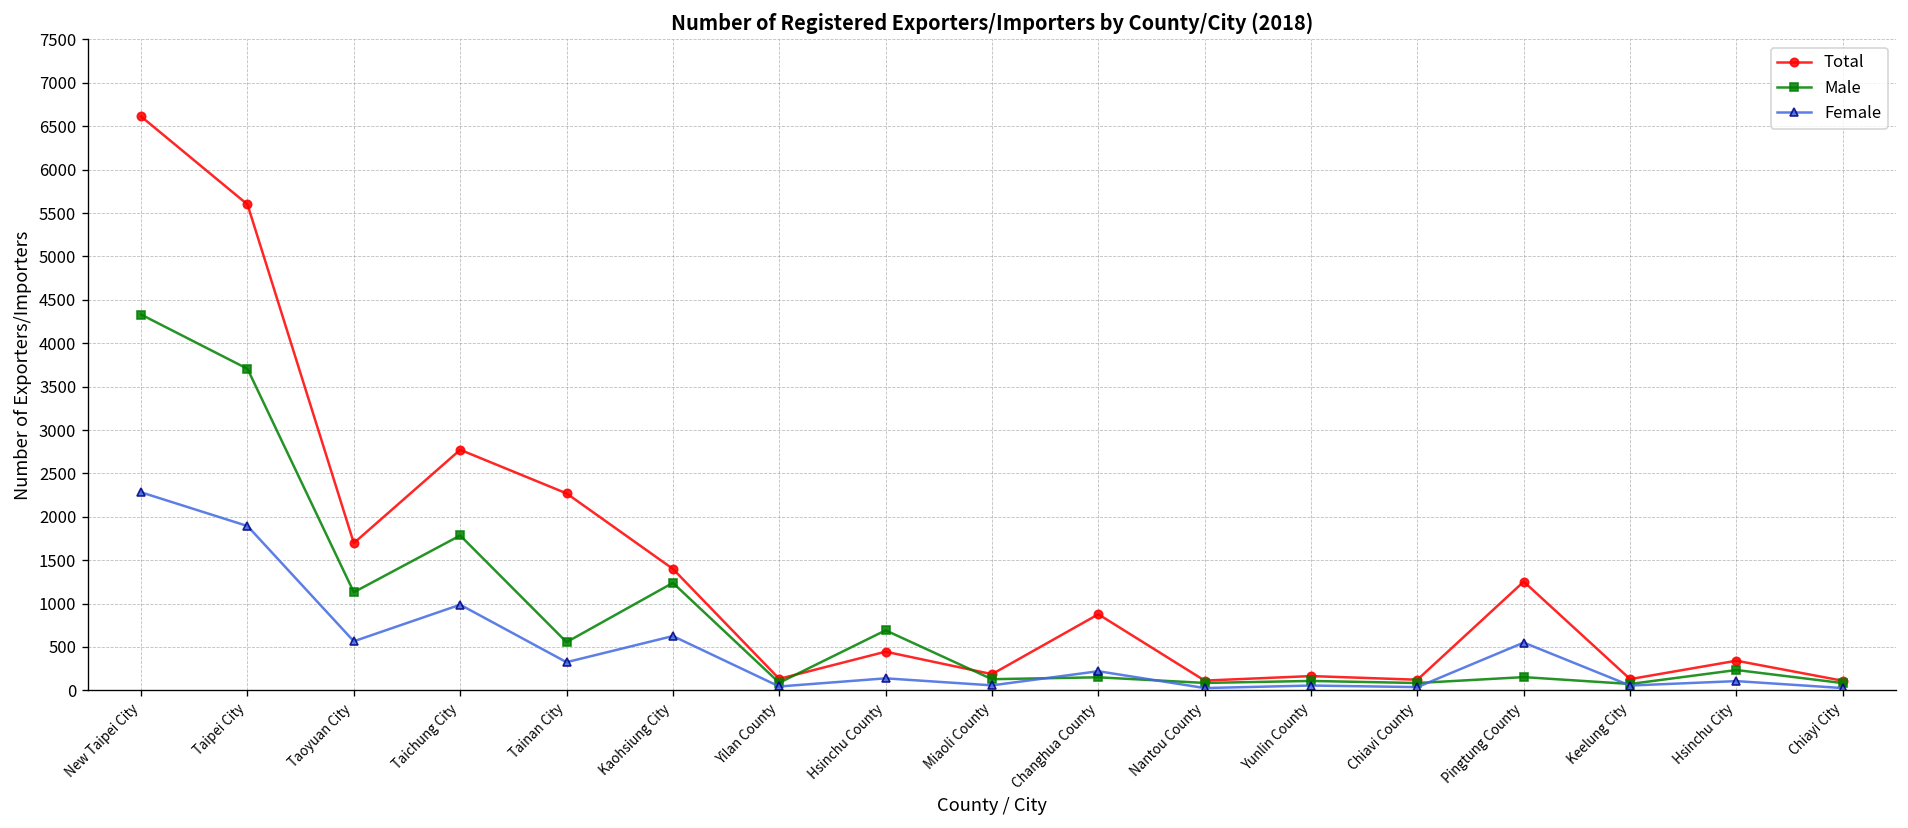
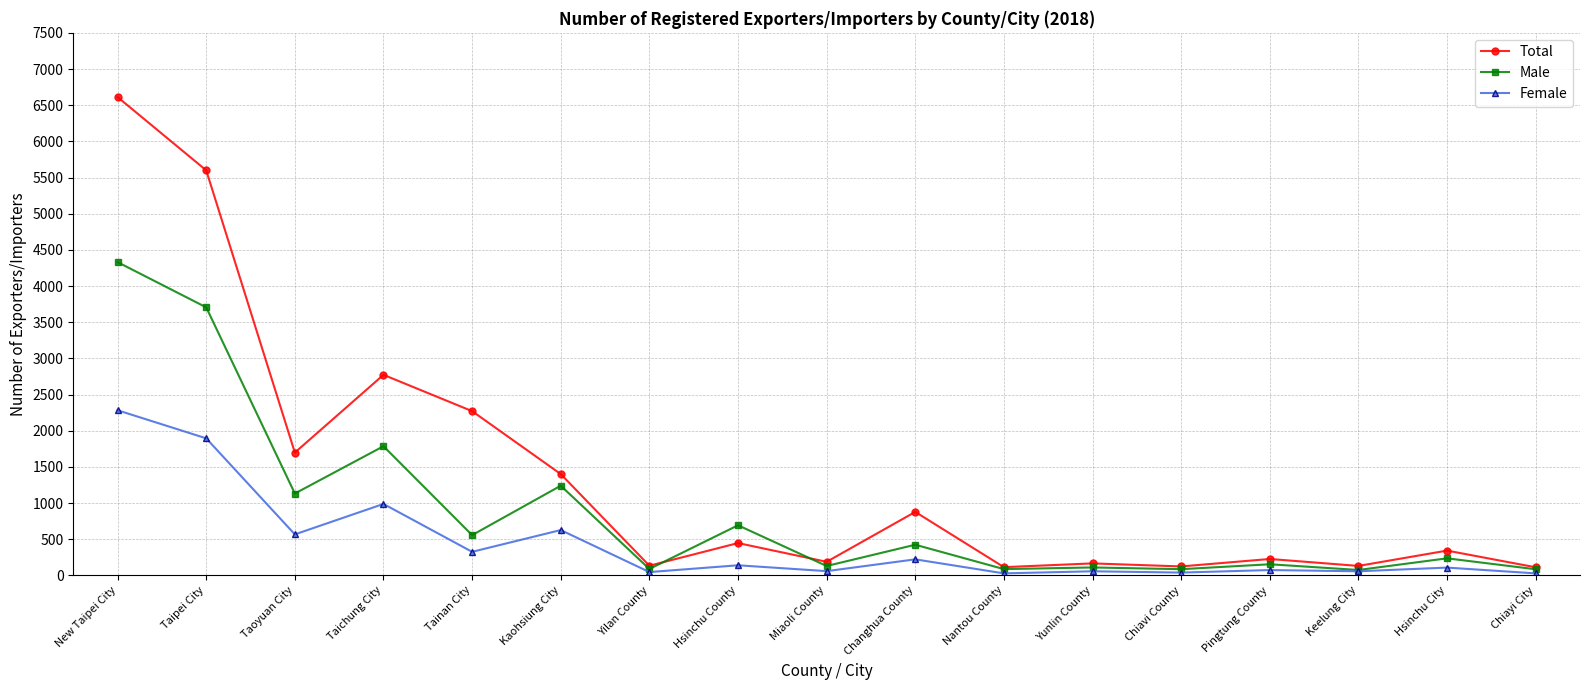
  {
    "Total": {
      "New Taipei City": 6600,
      "Taipei City": 5600,
      "Taoyuan City": 1700,
      "Taichung City": 2800,
      "Tainan City": 2300,
      "Kaohsiung City": 1400,
      "Yilan County": 100,
      "Hsinchu County": 400,
      "Miaoli County": 200,
      "Changhua County": 900,
      "Yunlin County": 200,
      "Chiavi County": 100,
-     "Pingtung County": 1300,
+     "Pingtung County": 200,
      "Keelung City": 100,
      "Hsinchu City": 300
    },
    "Male": {
      "New Taipei City": 4300,
      "Taipei City": 3700,
      "Taoyuan City": 1100,
      "Taichung City": 1800,
      "Tainan City": 600,
      "Kaohsiung City": 1200,
      "Yilan County": 100,
      "Hsinchu County": 700,
      "Miaoli County": 100,
-     "Changhua County": 200,
+     "Changhua County": 400,
      "Yunlin County": 100,
      "Chiavi County": 100,
      "Pingtung County": 200,
      "Hsinchu City": 200
    },
    "Female": {
      "New Taipei City": 2300,
      "Taipei City": 1900,
      "Taoyuan City": 600,
      "Taichung City": 1000,
      "Tainan City": 300,
      "Kaohsiung City": 600,
      "Yilan County": 0,
      "Hsinchu County": 100,
      "Miaoli County": 100,
      "Changhua County": 200,
      "Nantou County": 0,
      "Yunlin County": 100,
      "Chiavi County": 0,
-     "Pingtung County": 600,
+     "Pingtung County": 100,
      "Hsinchu City": 100,
      "Chiayi City": 0
    }
  }
